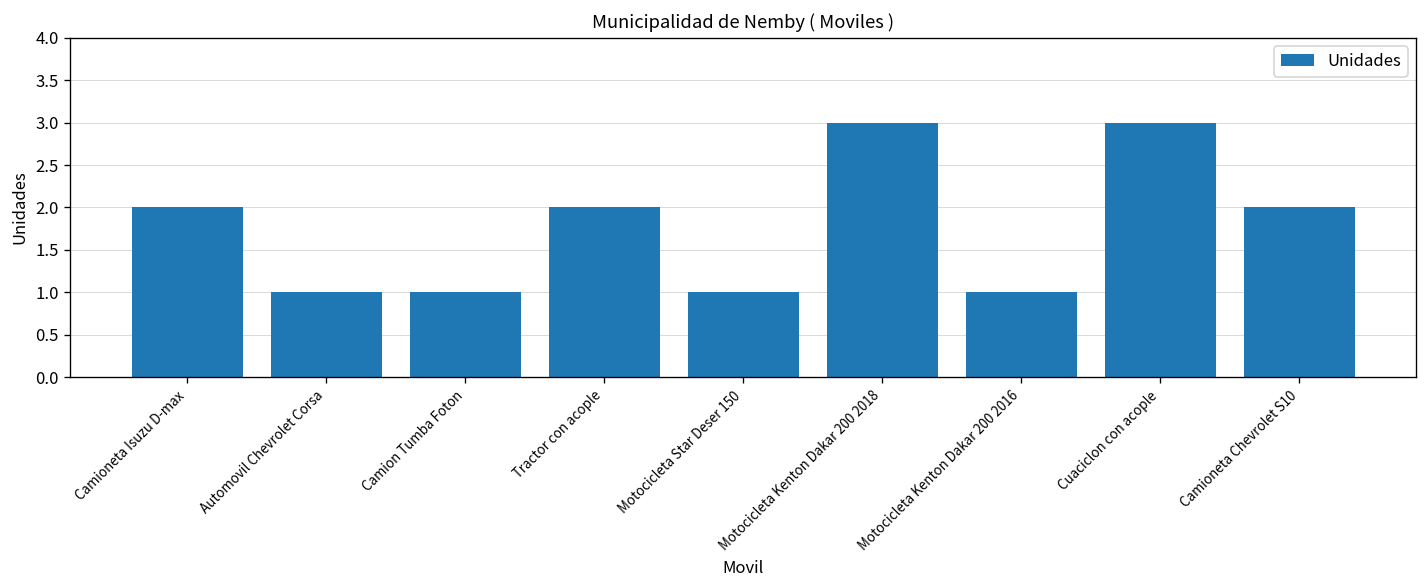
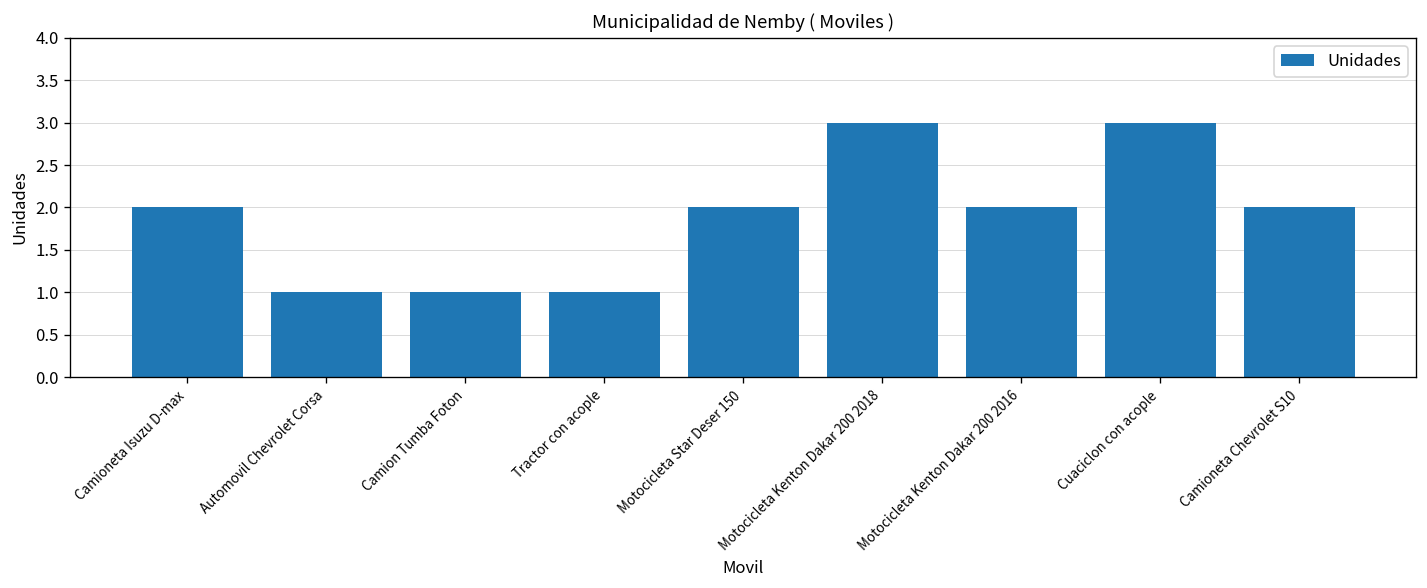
  {
    "Camioneta Isuzu D-max": 2,
    "Automovil Chevrolet Corsa": 1,
    "Camion Tumba Foton": 1,
-   "Tractor con acople": 2,
-   "Motocicleta Star Deser 150": 1,
+   "Tractor con acople": 1,
+   "Motocicleta Star Deser 150": 2,
    "Motocicleta Kenton Dakar 200 2018": 3,
-   "Motocicleta Kenton Dakar 200 2016": 1,
+   "Motocicleta Kenton Dakar 200 2016": 2,
    "Cuaciclon con acople": 3,
    "Camioneta Chevrolet S10": 2
  }
